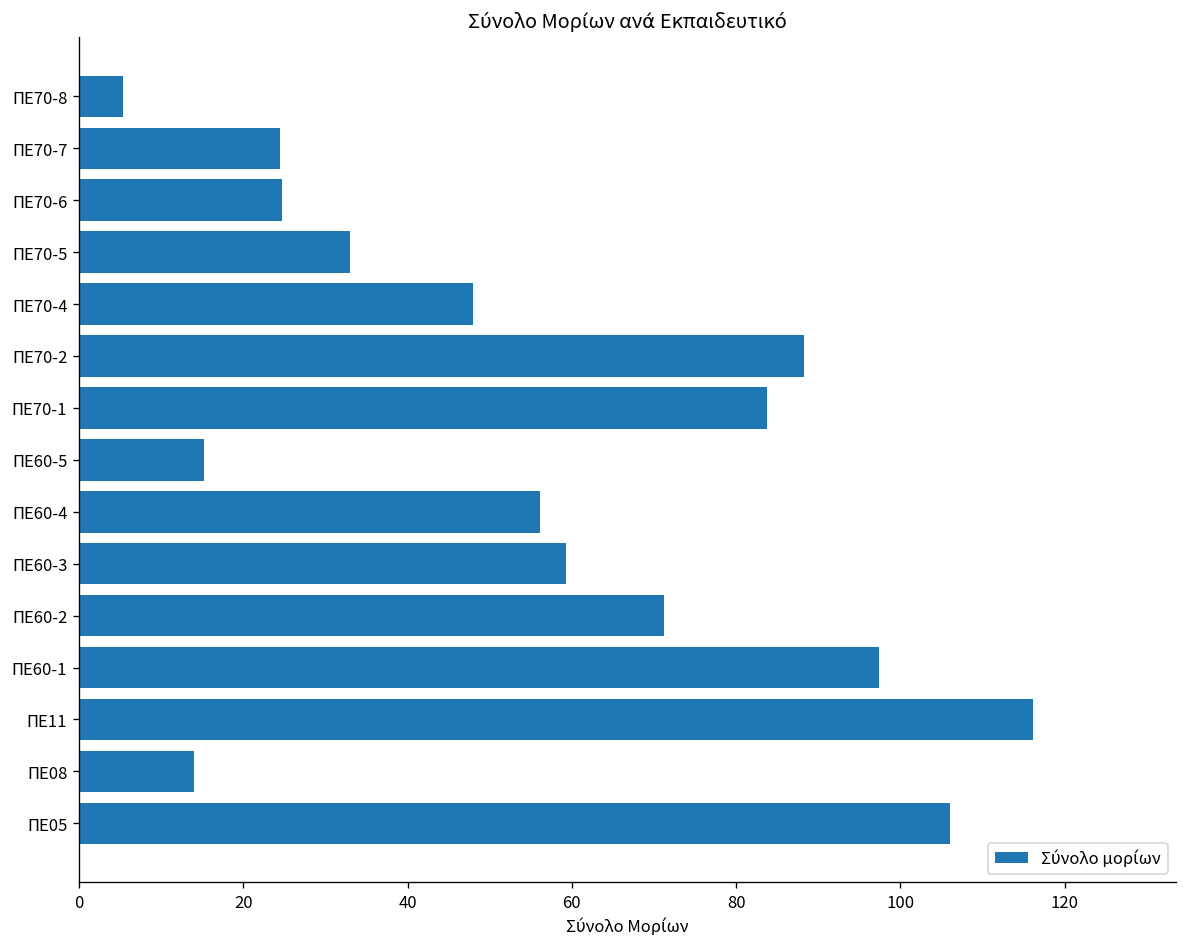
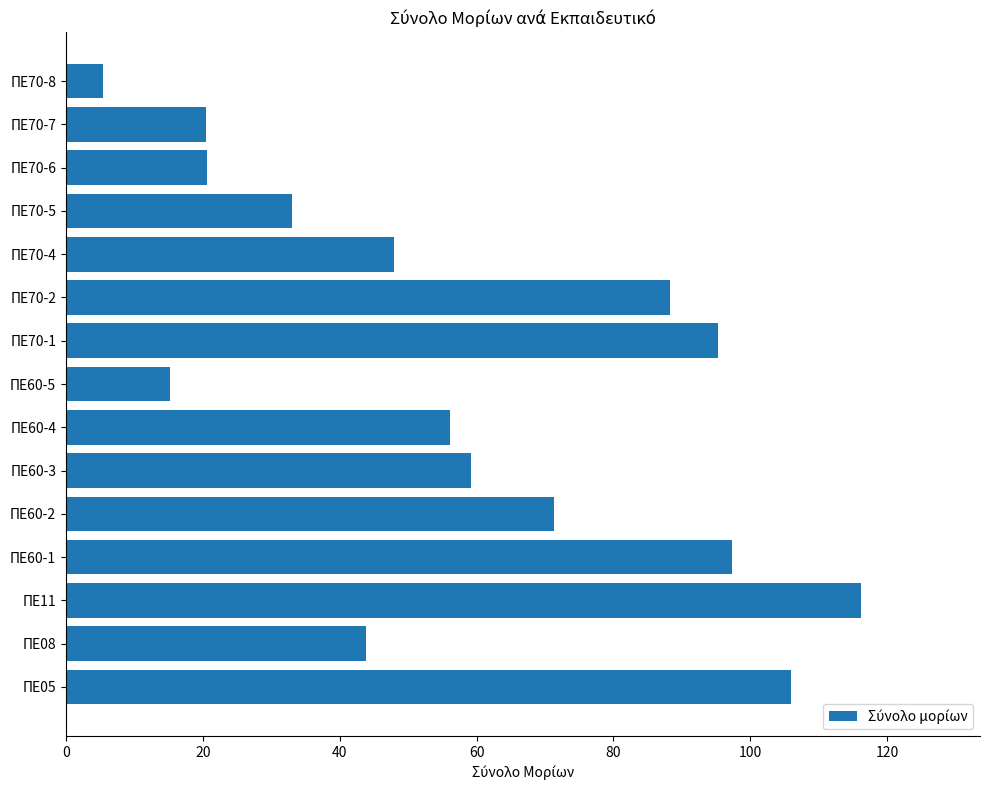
  {
    "ΠΕ70-8": 5,
-   "ΠΕ70-7": 24,
-   "ΠΕ70-6": 25,
+   "ΠΕ70-7": 21,
+   "ΠΕ70-6": 21,
    "ΠΕ70-5": 33,
    "ΠΕ70-4": 48,
    "ΠΕ70-2": 88,
-   "ΠΕ70-1": 84,
+   "ΠΕ70-1": 95,
    "ΠΕ60-5": 15,
    "ΠΕ60-4": 56,
    "ΠΕ60-3": 59,
    "ΠΕ60-2": 71,
    "ΠΕ60-1": 97,
    "ΠΕ11": 116,
-   "ΠΕ08": 14,
+   "ΠΕ08": 44,
    "ΠΕ05": 106
  }
